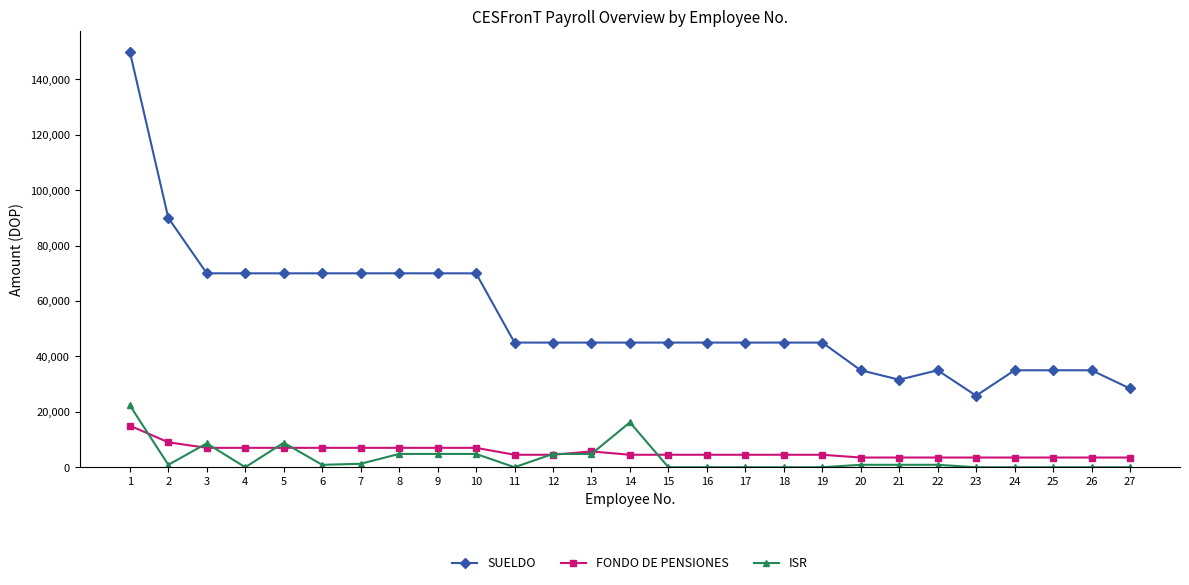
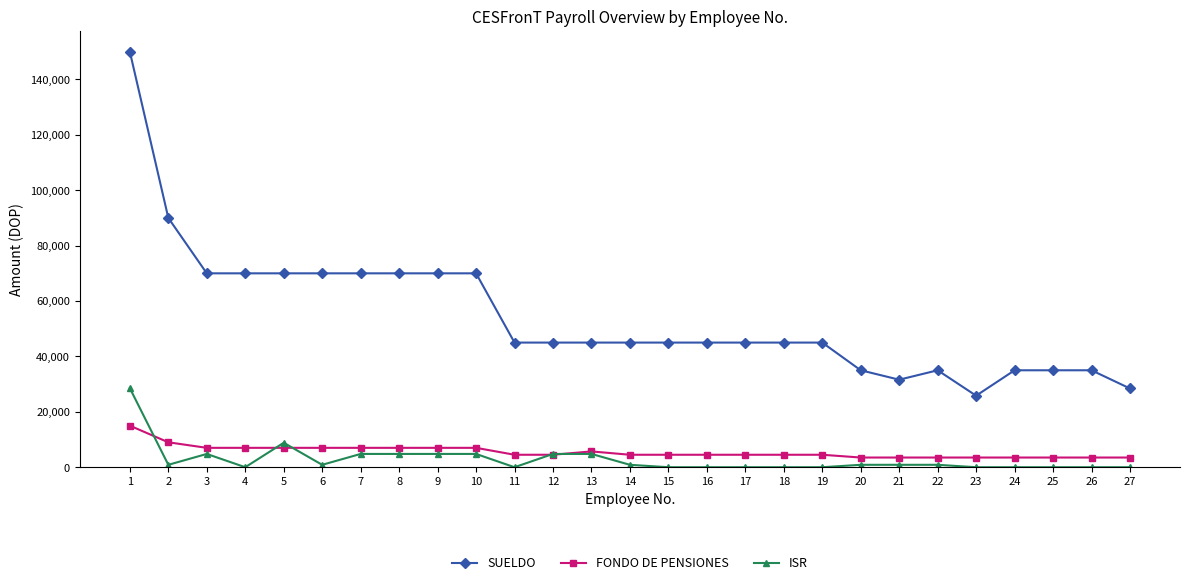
  {
    "SUELDO": {
      "1": "150,000",
      "2": "90,000",
      "3": "70,000",
      "4": "70,000",
      "5": "70,000",
      "6": "70,000",
      "7": "70,000",
      "8": "70,000",
      "9": "70,000",
      "10": "70,000",
      "11": "45,000",
      "12": "45,000",
      "13": "45,000",
      "14": "45,000",
      "15": "45,000",
      "16": "45,000",
      "17": "45,000",
      "18": "45,000",
      "19": "45,000",
      "20": "35,000",
      "21": "32,000",
      "22": "35,000",
      "23": "26,000",
      "24": "35,000",
      "25": "35,000",
      "26": "35,000",
      "27": "28,000"
    },
    "FONDO DE PENSIONES": {
      "1": "15,000",
      "2": "9,000",
      "3": "7,000",
      "4": "7,000",
      "5": "7,000",
      "6": "7,000",
      "7": "7,000",
      "8": "7,000",
      "9": "7,000",
      "10": "7,000",
      "11": "5,000",
      "14": "5,000",
      "15": "5,000",
      "16": "5,000",
      "17": "5,000",
      "18": "5,000",
      "19": "5,000",
      "20": "4,000",
      "21": "4,000",
      "22": "4,000",
      "23": "4,000",
      "24": "4,000",
      "25": "4,000",
      "26": "4,000",
      "27": "4,000"
    },
    "ISR": {
-     "1": "22,000",
+     "1": "29,000",
      "2": "1,000",
-     "3": "9,000",
+     "3": "5,000",
      "4": "0",
      "5": "9,000",
      "6": "1,000",
-     "7": "1,000",
+     "7": "5,000",
      "8": "5,000",
      "9": "5,000",
      "10": "5,000",
      "11": "0",
-     "14": "16,000",
+     "14": "1,000",
      "15": "0",
      "16": "0",
      "17": "0",
      "18": "0",
      "19": "0",
      "20": "1,000",
      "21": "1,000",
      "22": "1,000",
      "23": "0",
      "24": "0",
      "25": "0",
      "26": "0",
      "27": "0"
    }
  }
